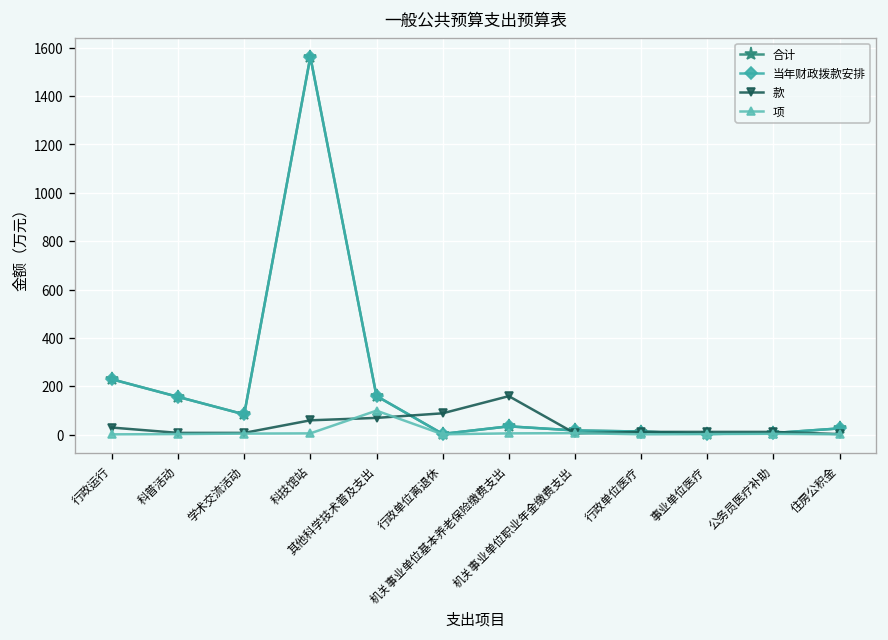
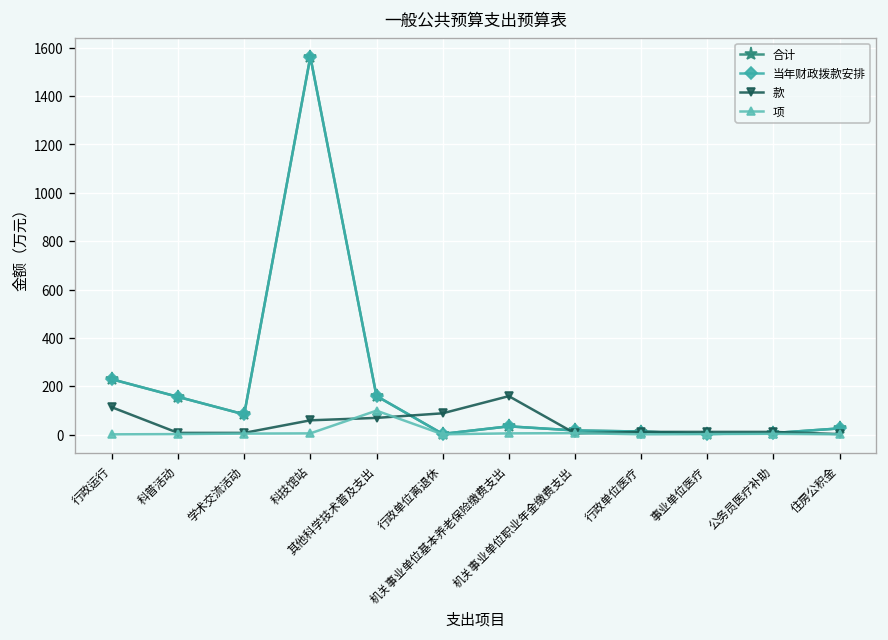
  {
    "款": {
-     "行政运行": 30,
+     "行政运行": 110,
      "科技馆站": 60,
      "其他科学技术普及支出": 70,
      "行政单位离退休": 90,
      "机关事业单位基本养老保险缴费支出": 160
    }
  }
